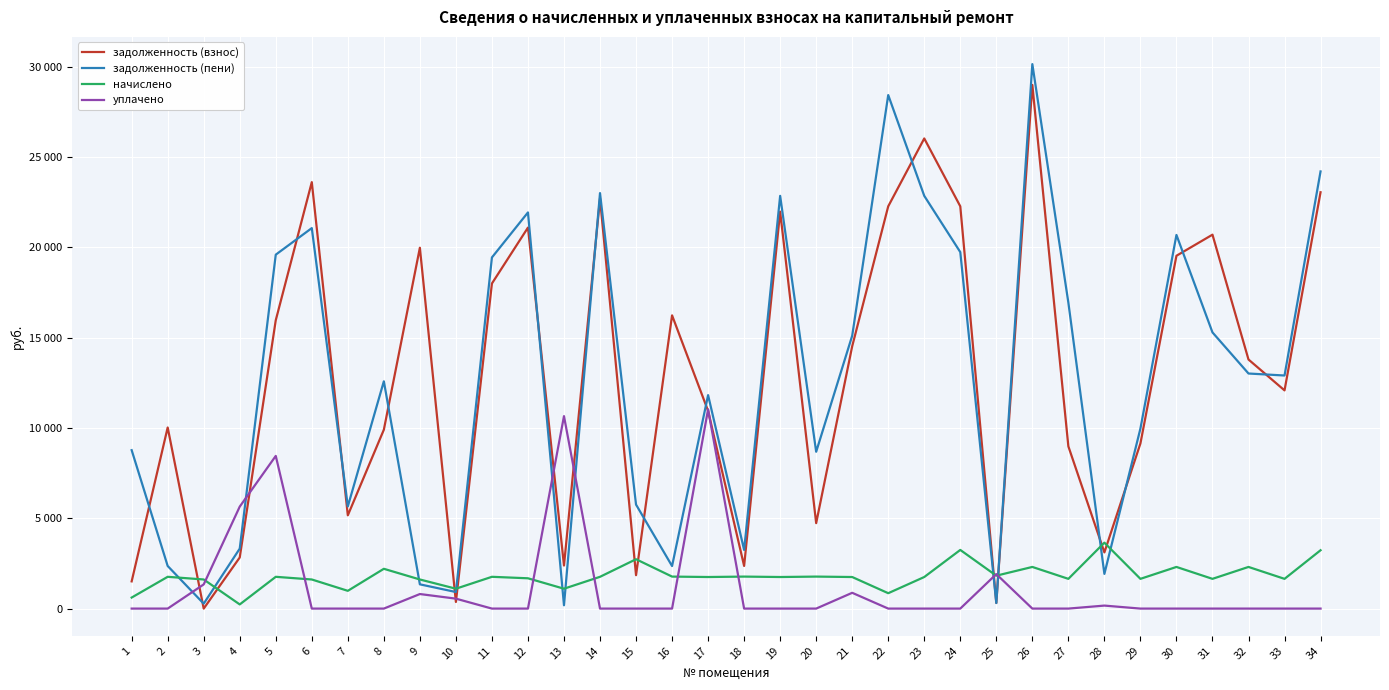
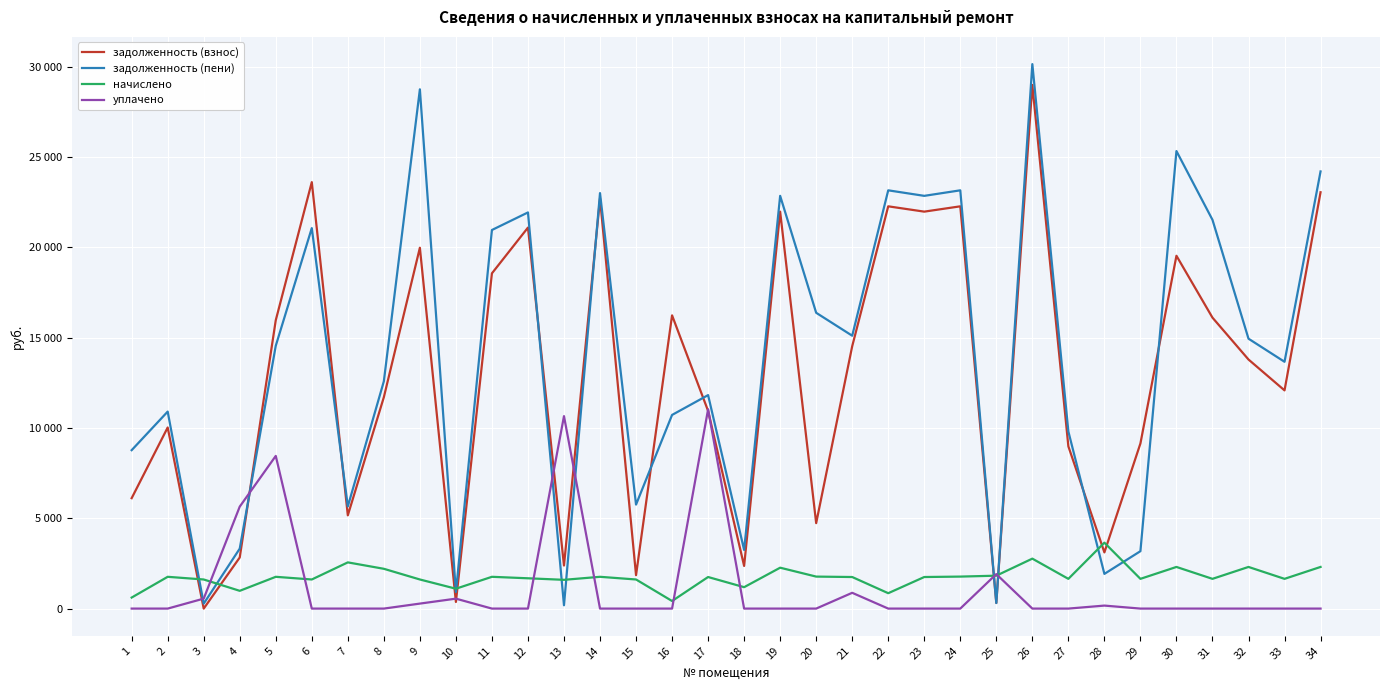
  {
    "задолженность (взнос)": {
-     "1": 1500,
+     "1": 6100,
      "2": 10000,
      "3": 0,
      "4": 2800,
      "5": 16000,
      "6": 23600,
      "7": 5200,
-     "8": 9900,
+     "8": 11700,
      "9": 20000,
      "10": 400,
-     "11": 18000,
+     "11": 18600,
      "12": 21100,
      "13": 2400,
      "14": 22700,
      "15": 1800,
      "16": 16200,
      "18": 2400,
      "19": 22000,
      "20": 4700,
      "21": 14500,
      "22": 22300,
-     "23": 26000,
+     "23": 22000,
      "24": 22300,
      "26": 29000,
      "27": 9000,
      "28": 3100,
      "29": 9100,
      "30": 19500,
-     "31": 20700,
+     "31": 16100,
      "32": 13800,
      "33": 12100,
      "34": 23000
    },
    "задолженность (пени)": {
      "1": 8800,
-     "2": 2400,
+     "2": 10900,
      "3": 300,
      "4": 3300,
-     "5": 19600,
+     "5": 14500,
      "6": 21100,
      "7": 5700,
      "8": 12600,
-     "9": 1300,
+     "9": 28700,
      "10": 900,
-     "11": 19400,
+     "11": 21000,
      "12": 21900,
      "13": 200,
      "14": 23000,
      "15": 5800,
-     "16": 2400,
+     "16": 10700,
      "17": 11800,
      "18": 3200,
      "19": 22800,
-     "20": 8700,
+     "20": 16400,
      "21": 15100,
-     "22": 28400,
+     "22": 23100,
      "23": 22800,
-     "24": 19700,
+     "24": 23100,
      "26": 30100,
-     "27": 16900,
+     "27": 9800,
      "28": 1900,
-     "29": 10000,
-     "30": 20700,
-     "31": 15300,
-     "32": 13000,
-     "33": 12900,
+     "29": 3200,
+     "30": 25300,
+     "31": 21500,
+     "32": 14900,
+     "33": 13700,
      "34": 24200
    },
    "начислено": {
      "1": 600,
      "2": 1800,
      "3": 1600,
-     "4": 200,
+     "4": 1000,
      "5": 1800,
      "6": 1600,
-     "7": 1000,
+     "7": 2600,
      "8": 2200,
      "9": 1600,
      "10": 1100,
      "11": 1800,
      "12": 1700,
-     "13": 1100,
+     "13": 1600,
      "14": 1800,
-     "15": 2700,
-     "16": 1800,
+     "15": 1600,
+     "16": 400,
      "17": 1700,
-     "18": 1800,
-     "19": 1700,
+     "18": 1200,
+     "19": 2300,
      "20": 1800,
      "21": 1700,
      "22": 900,
      "23": 1700,
-     "24": 3200,
-     "26": 2300,
+     "24": 1800,
+     "26": 2800,
      "27": 1600,
      "28": 3600,
      "29": 1600,
      "30": 2300,
      "31": 1600,
      "32": 2300,
      "33": 1600,
-     "34": 3200
+     "34": 2300
    },
    "уплачено": {
      "1": 0,
      "2": 0,
-     "3": 1300,
+     "3": 600,
      "4": 5600,
      "5": 8400,
      "6": 0,
      "7": 0,
      "8": 0,
-     "9": 800,
+     "9": 300,
      "10": 500,
      "11": 0,
      "12": 0,
      "13": 10700,
      "14": 0,
      "15": 0,
      "16": 0,
      "18": 0,
      "19": 0,
      "20": 0,
      "21": 900,
      "22": 0,
      "23": 0,
      "24": 0,
      "26": 0,
      "27": 0,
      "28": 200,
      "29": 0,
      "30": 0,
      "31": 0,
      "32": 0,
      "33": 0,
      "34": 0
    }
  }
